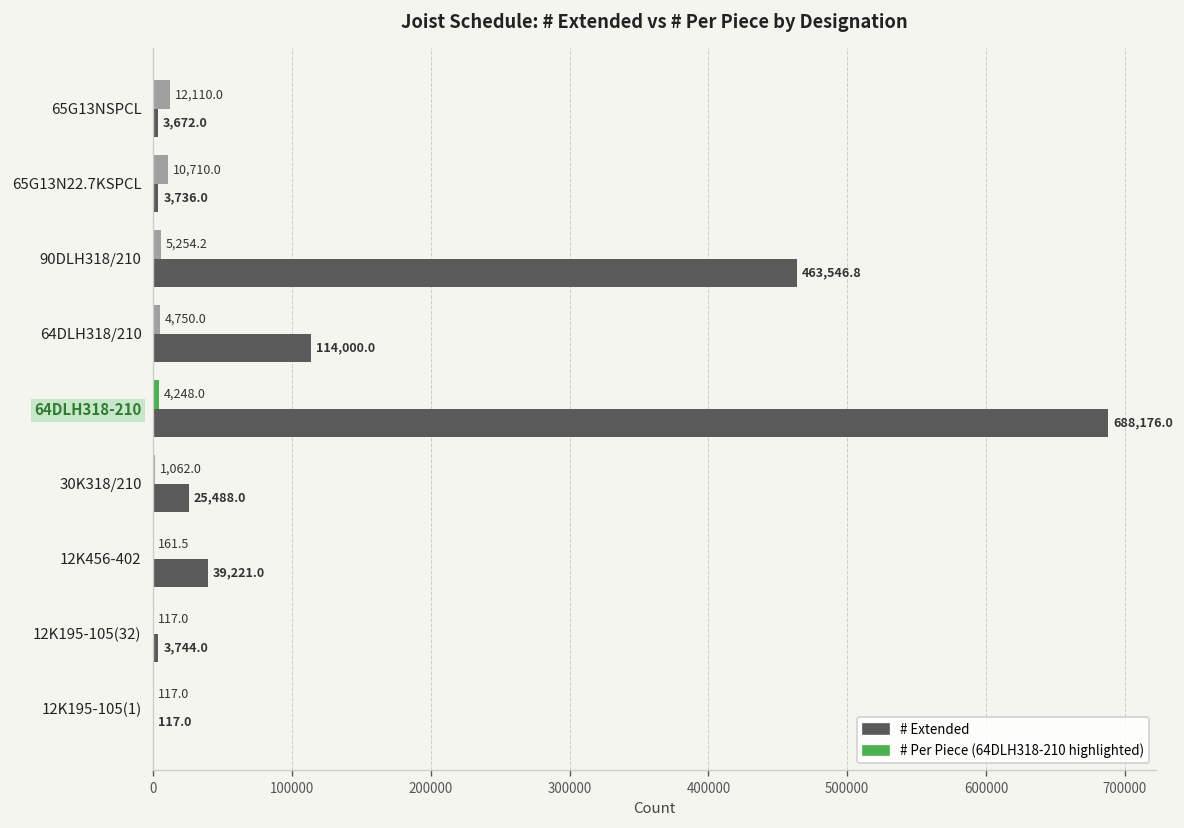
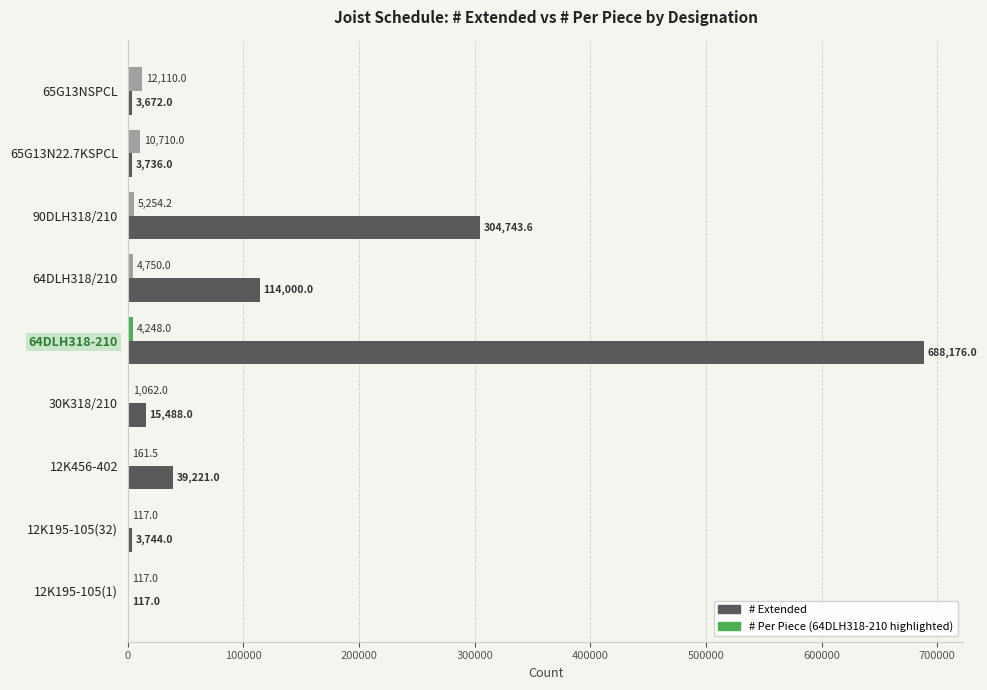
  {
    "# Extended": {
      "65G13NSPCL": "3,672.0",
      "65G13N22.7KSPCL": "3,736.0",
-     "90DLH318/210": "463,546.8",
+     "90DLH318/210": "304,743.6",
      "64DLH318/210": "114,000.0",
      "64DLH318-210": "688,176.0",
-     "30K318/210": "25,488.0",
+     "30K318/210": "15,488.0",
      "12K456-402": "39,221.0",
      "12K195-105(32)": "3,744.0",
      "12K195-105(1)": "117.0"
    }
  }
